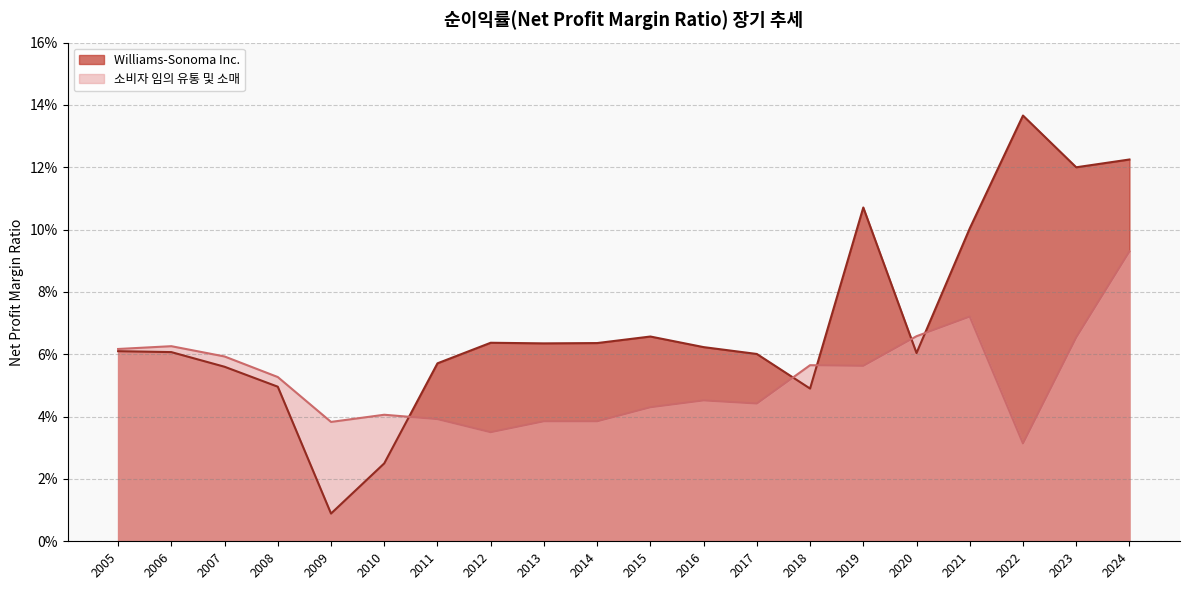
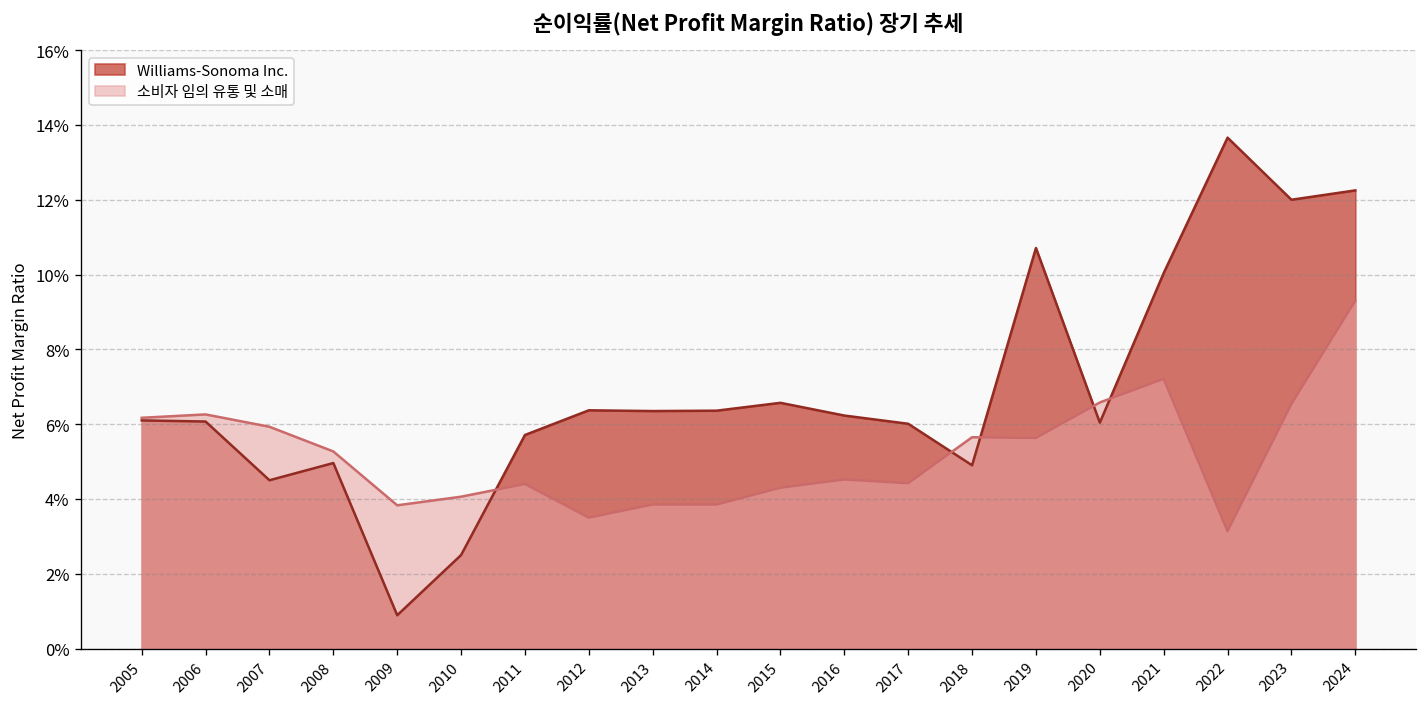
  {
    "Williams-Sonoma Inc.": {
      "2006": "6.1%",
-     "2007": "5.6%",
+     "2007": "4.5%",
      "2008": "5.0%",
      "2009": "0.9%",
      "2010": "2.5%",
      "2011": "5.7%",
      "2012": "6.4%",
      "2013": "6.4%",
      "2014": "6.4%",
      "2015": "6.6%",
      "2016": "6.2%",
      "2017": "6.0%",
      "2018": "4.9%",
      "2019": "10.7%",
      "2020": "6.0%",
      "2021": "10.0%",
      "2022": "13.7%",
      "2023": "12.0%",
      "2024": "12.3%"
    },
    "소비자 임의 유통 및 소매": {
      "2006": "6.3%",
      "2007": "5.9%",
      "2008": "5.3%",
      "2009": "3.8%",
      "2010": "4.1%",
-     "2011": "3.9%",
+     "2011": "4.4%",
      "2012": "3.5%",
      "2013": "3.9%",
      "2014": "3.9%",
      "2015": "4.3%",
      "2016": "4.5%",
      "2017": "4.4%",
      "2018": "5.7%",
      "2019": "5.6%",
      "2020": "6.6%",
      "2021": "7.2%",
      "2022": "3.1%",
      "2023": "6.5%",
      "2024": "9.3%"
    }
  }
